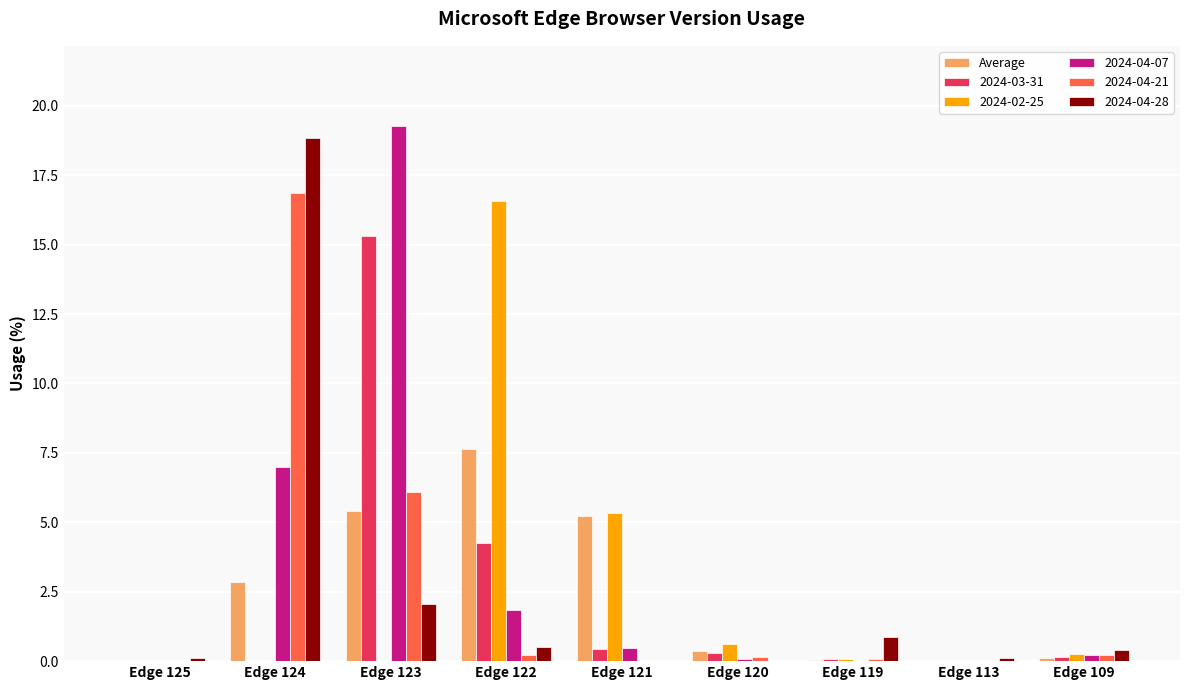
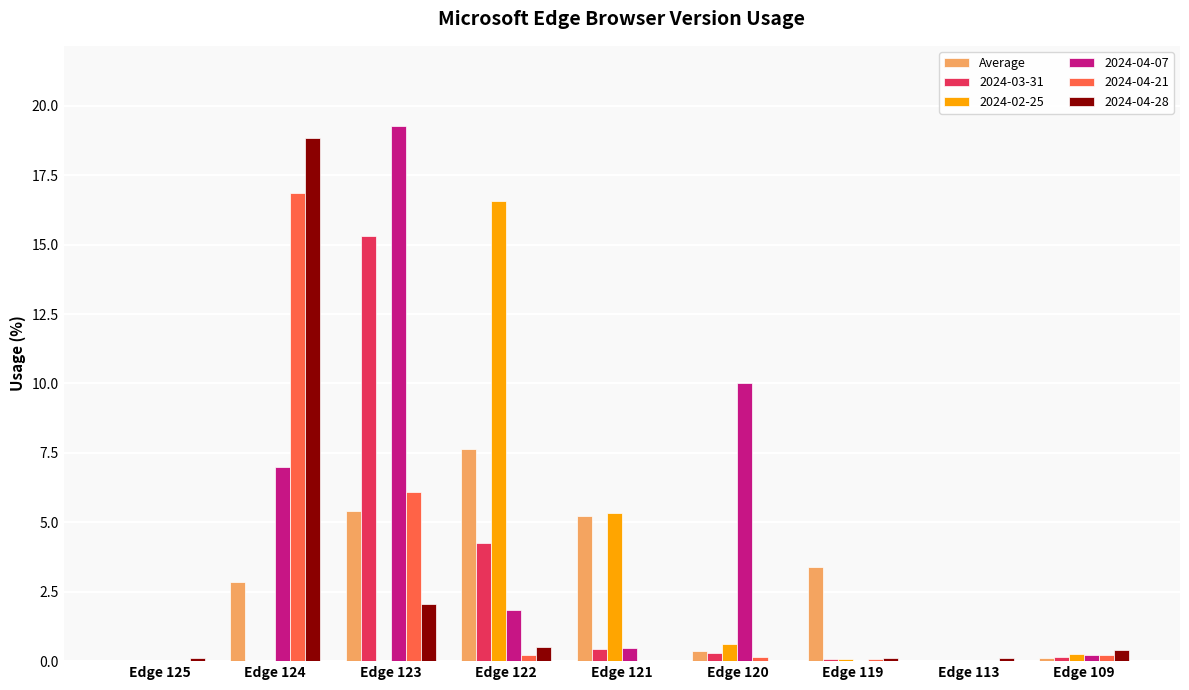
  {
    "Average": {
      "Edge 124": 2.8,
      "Edge 123": 5.4,
      "Edge 122": 7.6,
      "Edge 121": 5.2,
      "Edge 120": 0.4,
-     "Edge 119": 0.1,
+     "Edge 119": 3.4,
      "Edge 109": 0.1
    },
    "2024-02-25": {
      "Edge 125": 0.0,
      "Edge 124": 0.0,
      "Edge 123": 0.0,
      "Edge 122": 16.6,
      "Edge 121": 5.4,
      "Edge 120": 0.6,
      "Edge 113": 0.0,
      "Edge 109": 0.3
    },
    "2024-04-07": {
      "Edge 125": 0.0,
      "Edge 124": 7.0,
      "Edge 123": 19.3,
      "Edge 122": 1.9,
      "Edge 121": 0.5,
-     "Edge 120": 0.1,
+     "Edge 120": 10.0,
      "Edge 119": 0.0,
      "Edge 113": 0.0,
      "Edge 109": 0.2
    },
    "2024-04-28": {
      "Edge 125": 0.1,
      "Edge 124": 18.8,
      "Edge 123": 2.1,
      "Edge 122": 0.5,
      "Edge 121": 0.0,
      "Edge 120": 0.0,
-     "Edge 119": 0.9,
+     "Edge 119": 0.1,
      "Edge 113": 0.1,
      "Edge 109": 0.4
    }
  }
